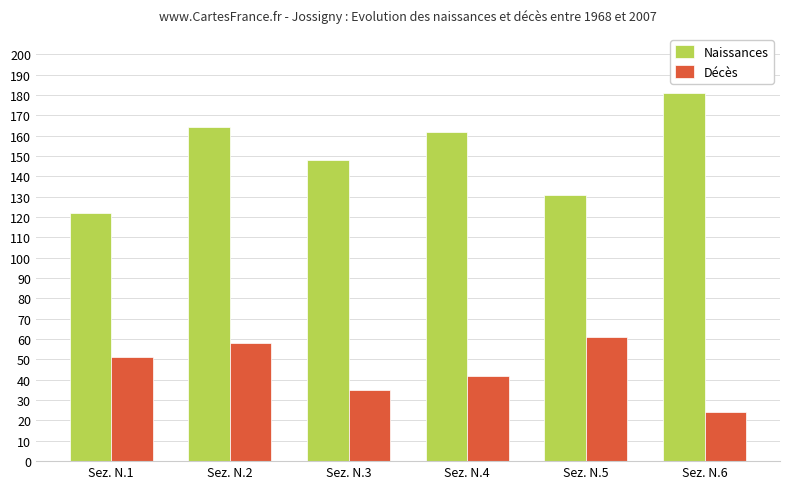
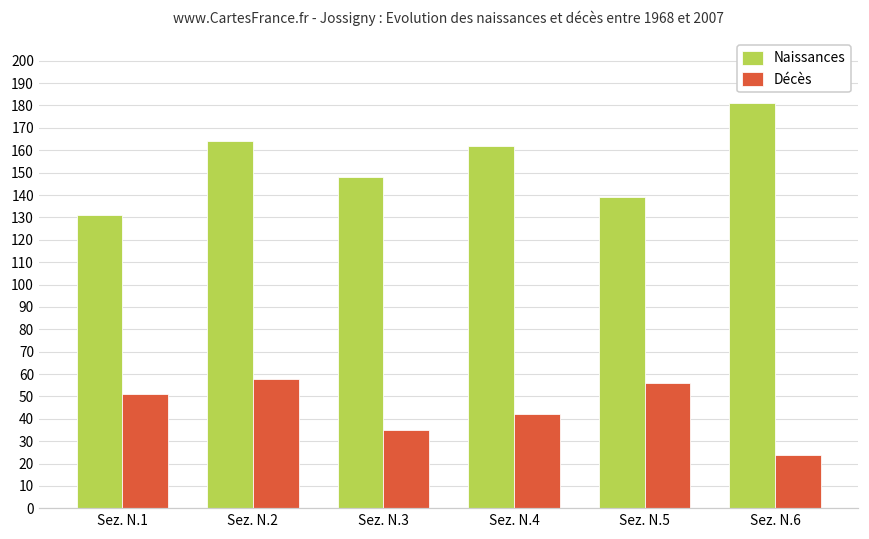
  {
    "Naissances": {
-     "Sez. N.1": 122,
+     "Sez. N.1": 131,
      "Sez. N.2": 164,
      "Sez. N.3": 148,
      "Sez. N.4": 162,
-     "Sez. N.5": 131,
+     "Sez. N.5": 139,
      "Sez. N.6": 181
    },
    "Décès": {
      "Sez. N.1": 51,
      "Sez. N.2": 58,
      "Sez. N.3": 35,
      "Sez. N.4": 42,
-     "Sez. N.5": 61,
+     "Sez. N.5": 56,
      "Sez. N.6": 24
    }
  }
